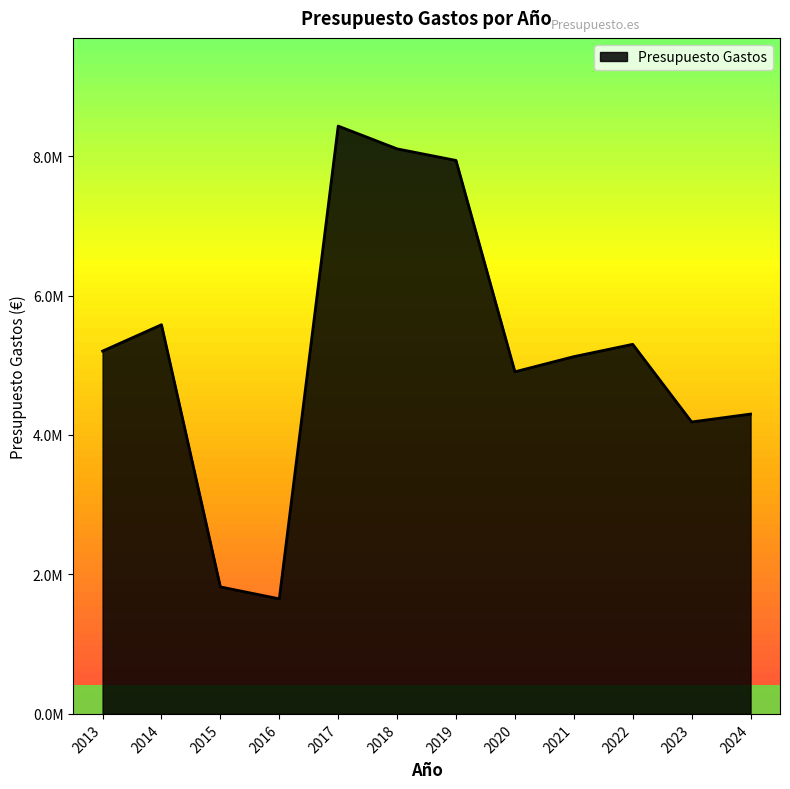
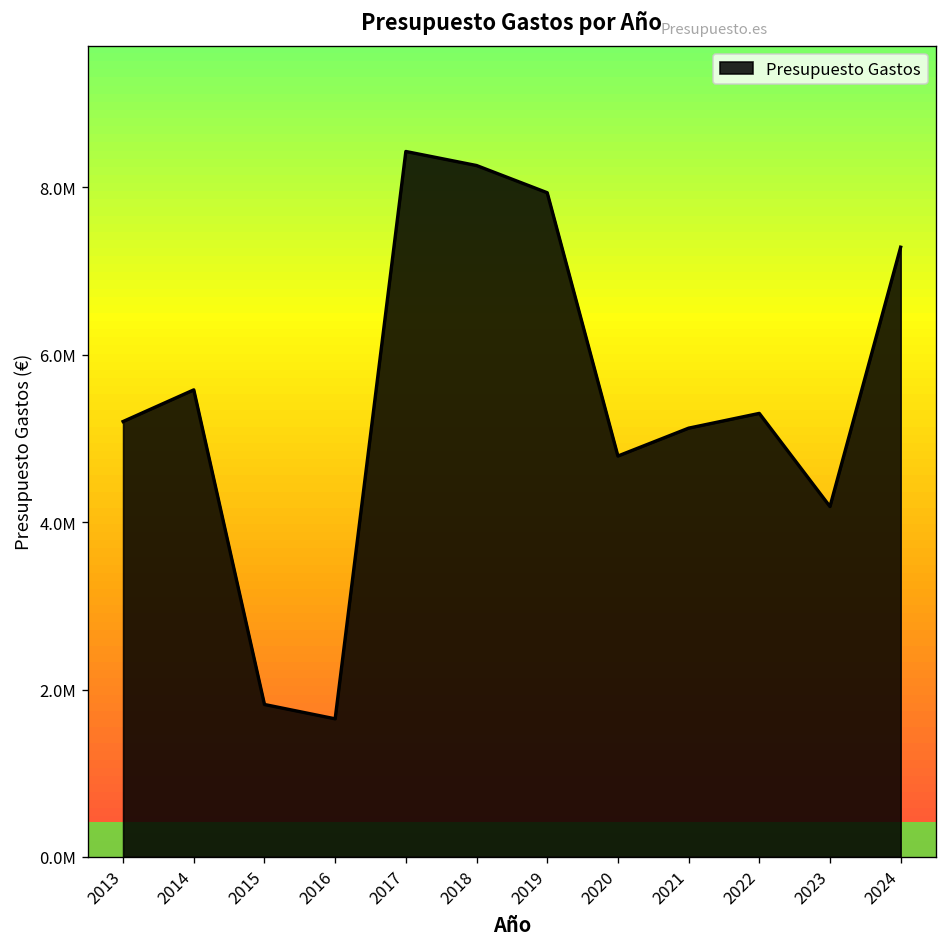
  {
    "2013": 5200000,
    "2014": 5600000,
    "2015": 1800000,
    "2016": 1700000,
    "2017": 8400000,
-   "2018": 8100000,
+   "2018": 8300000,
    "2019": 7900000,
-   "2020": 4900000,
+   "2020": 4800000,
    "2021": 5100000,
    "2022": 5300000,
    "2023": 4200000,
-   "2024": 4300000
+   "2024": 7300000
  }
